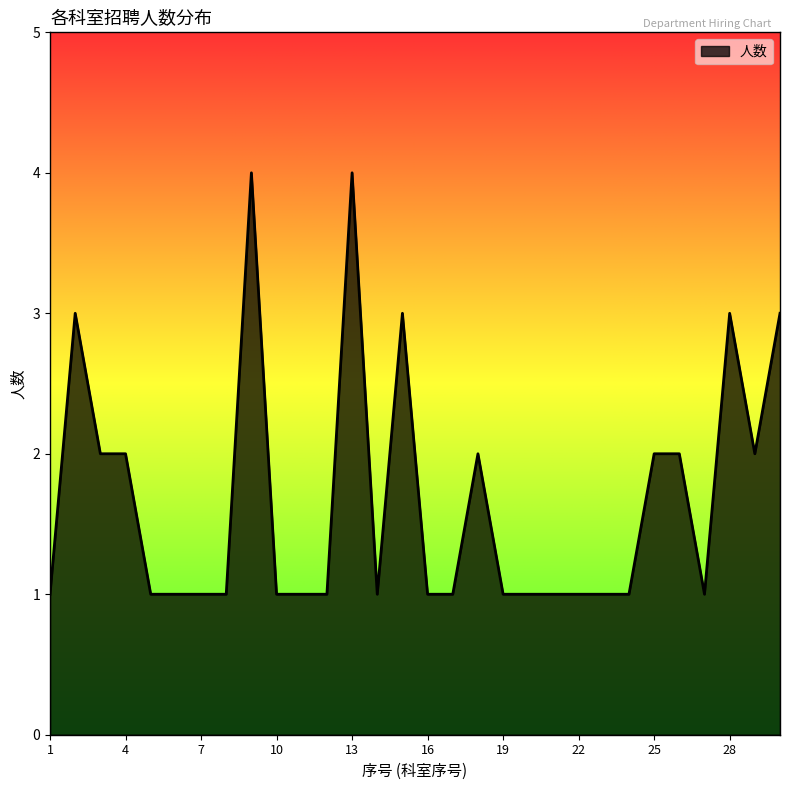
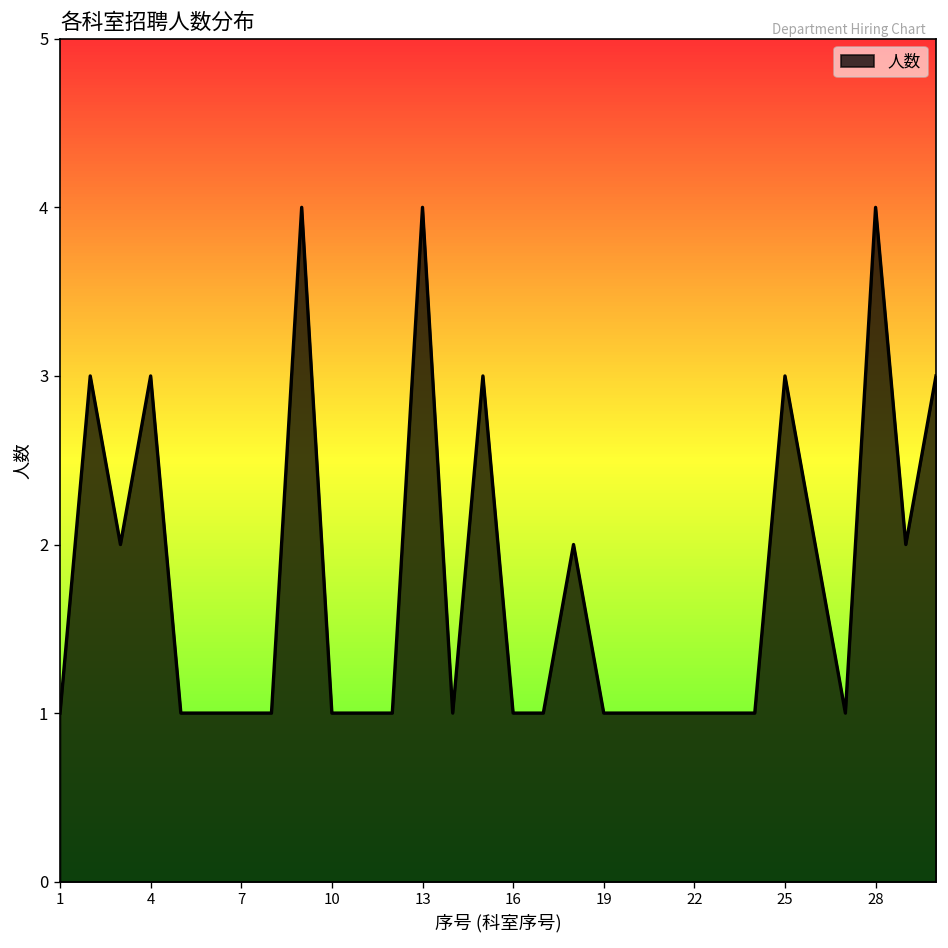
  {
    "1": 1,
-   "4": 2,
+   "4": 3,
    "7": 1,
    "10": 1,
    "13": 4,
    "16": 1,
    "19": 1,
    "22": 1,
-   "25": 2,
-   "28": 3
+   "25": 3,
+   "28": 4
  }
